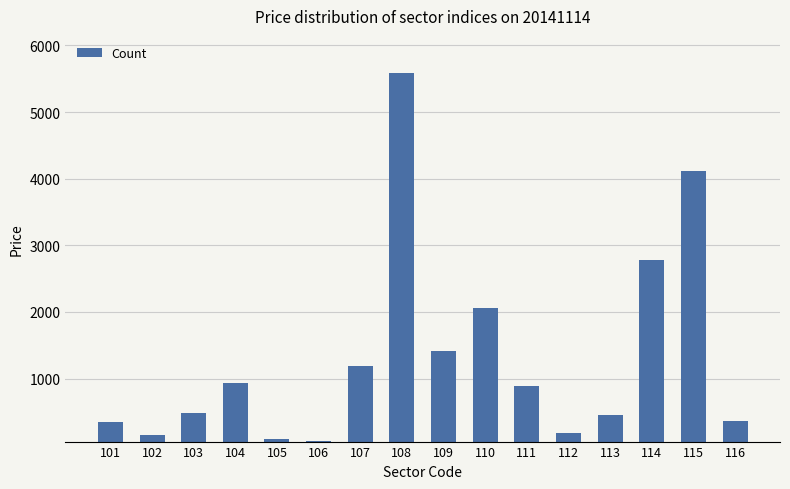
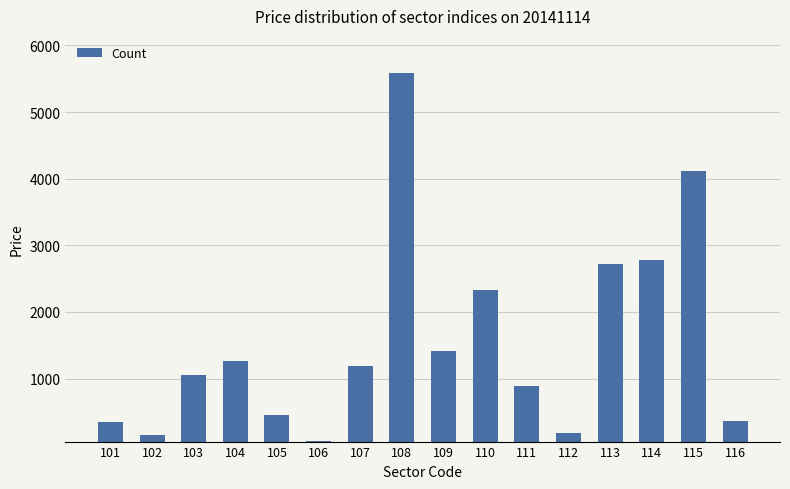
  {
    "101": 300,
    "102": 100,
-   "103": 500,
-   "104": 900,
-   "105": 100,
+   "103": 1000,
+   "104": 1300,
+   "105": 500,
    "106": 100,
    "107": 1200,
    "108": 5600,
    "109": 1400,
-   "110": 2100,
+   "110": 2300,
    "111": 900,
    "112": 200,
-   "113": 500,
+   "113": 2700,
    "114": 2800,
    "115": 4100,
    "116": 400
  }
